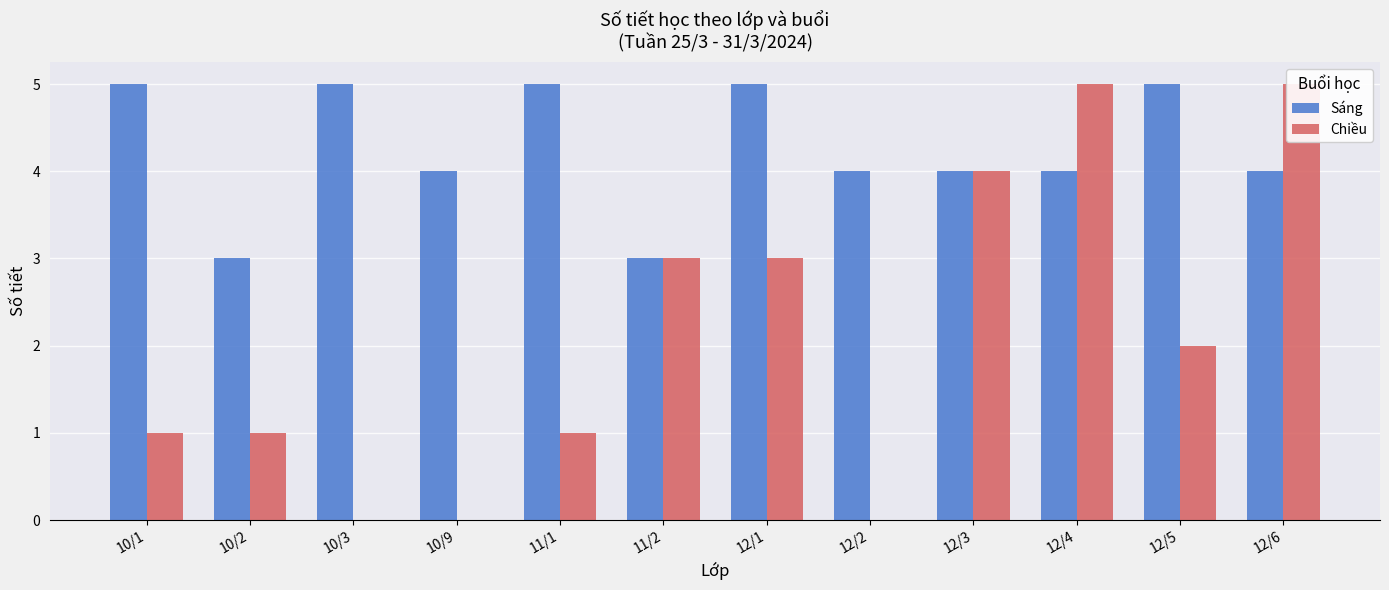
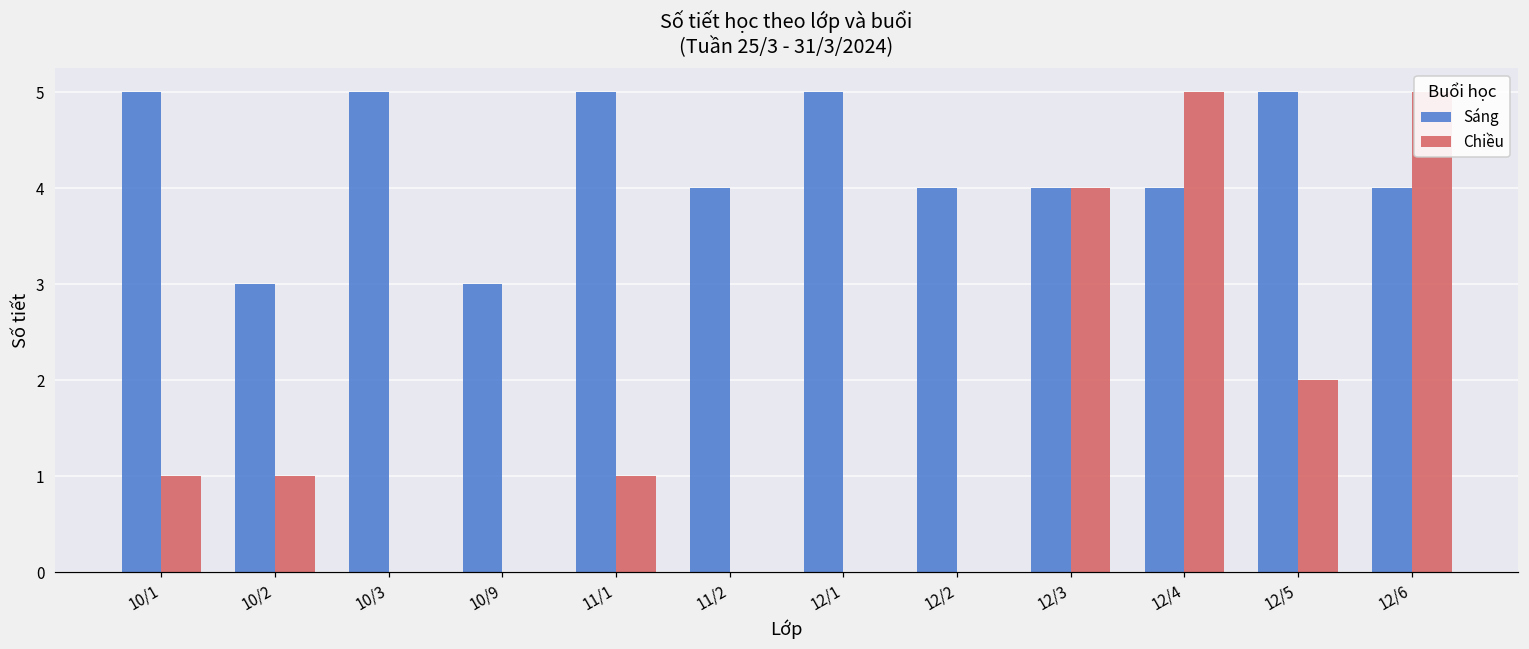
  {
    "Sáng": {
      "10/1": 5,
      "10/2": 3,
      "10/3": 5,
-     "10/9": 4,
+     "10/9": 3,
      "11/1": 5,
-     "11/2": 3,
+     "11/2": 4,
      "12/1": 5,
      "12/2": 4,
      "12/3": 4,
      "12/4": 4,
      "12/5": 5,
      "12/6": 4
    },
    "Chiều": {
      "10/1": 1,
      "10/2": 1,
      "10/3": 0,
      "10/9": 0,
      "11/1": 1,
-     "11/2": 3,
-     "12/1": 3,
+     "11/2": 0,
+     "12/1": 0,
      "12/2": 0,
      "12/3": 4,
      "12/4": 5,
      "12/5": 2
    }
  }
